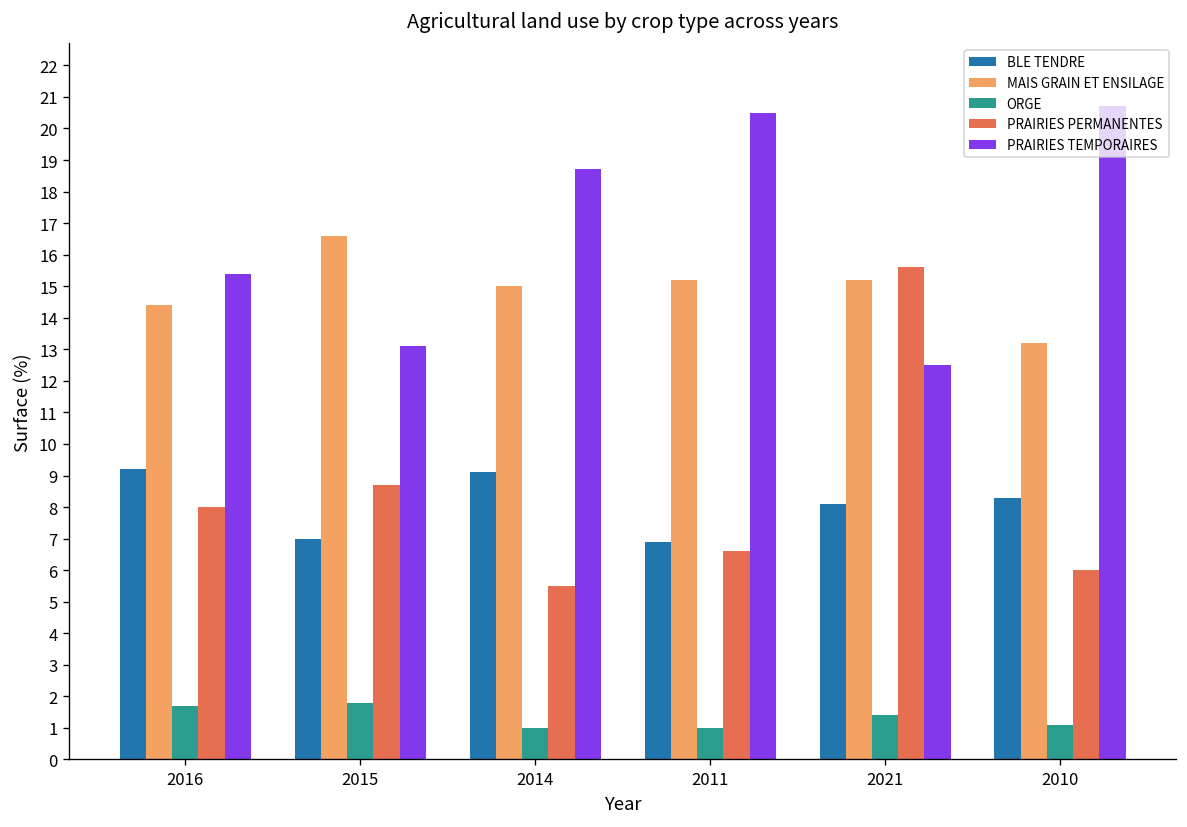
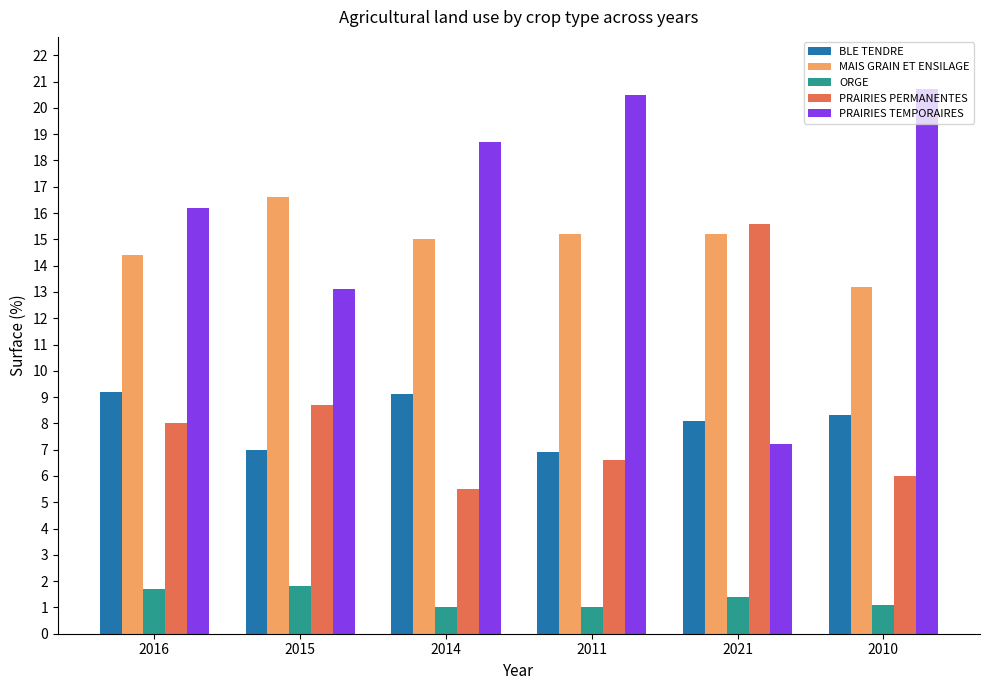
  {
    "PRAIRIES TEMPORAIRES": {
-     "2016": 15.4,
+     "2016": 16.2,
      "2015": 13.1,
      "2014": 18.7,
      "2011": 20.5,
-     "2021": 12.5
+     "2021": 7.2
    }
  }
